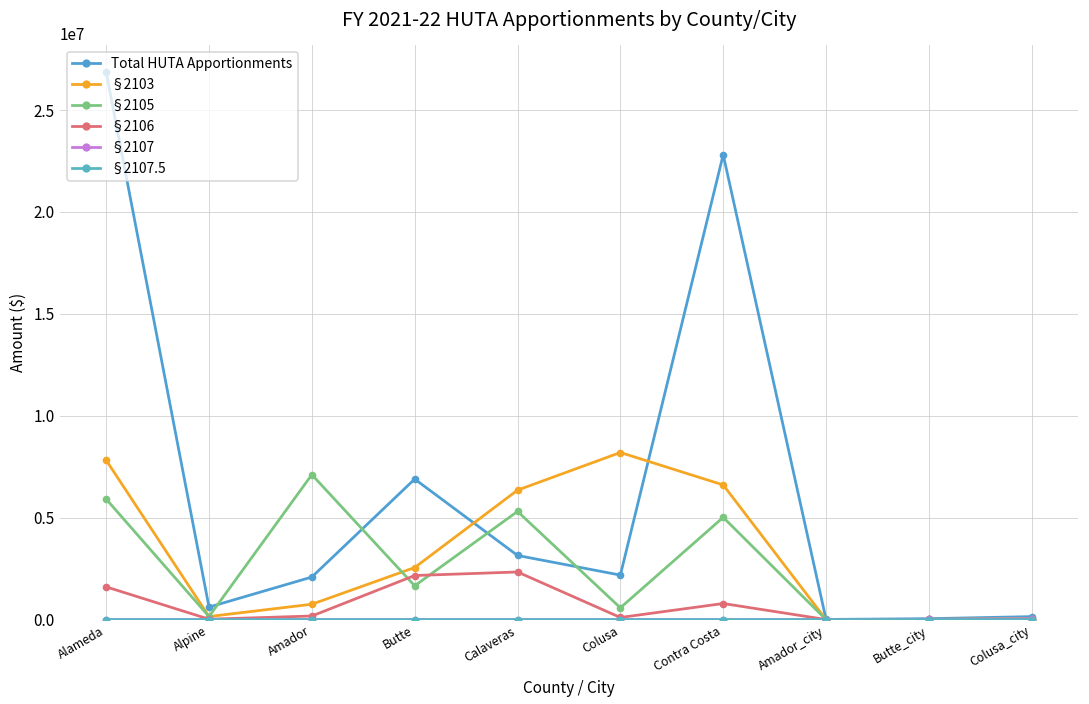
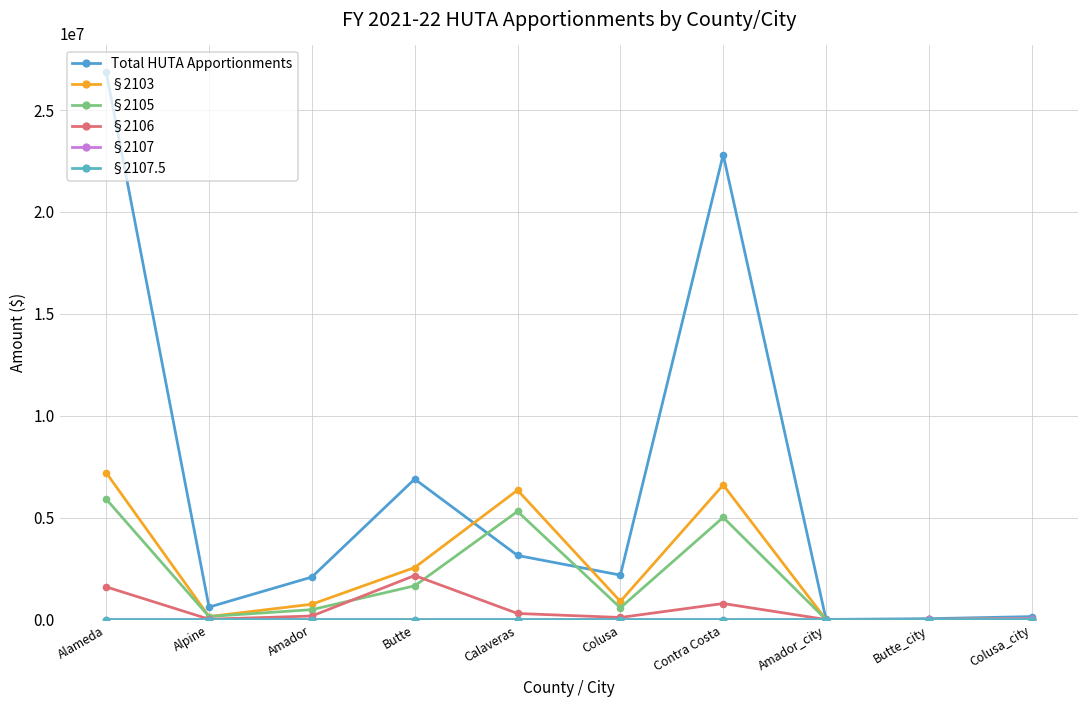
  {
    "§2103": {
-     "Alameda": 7800000,
+     "Alameda": 7200000,
      "Amador": 800000,
      "Butte": 2600000,
      "Calaveras": 6400000,
-     "Colusa": 8200000,
+     "Colusa": 900000,
      "Contra Costa": 6600000
    },
    "§2105": {
      "Alameda": 5900000,
-     "Amador": 7100000,
+     "Amador": 500000,
      "Butte": 1700000,
      "Calaveras": 5300000,
      "Colusa": 600000,
      "Contra Costa": 5000000
    },
    "§2106": {
      "Alameda": 1600000,
      "Amador": 200000,
      "Butte": 2200000,
-     "Calaveras": 2300000,
+     "Calaveras": 300000,
      "Contra Costa": 800000
    }
  }
